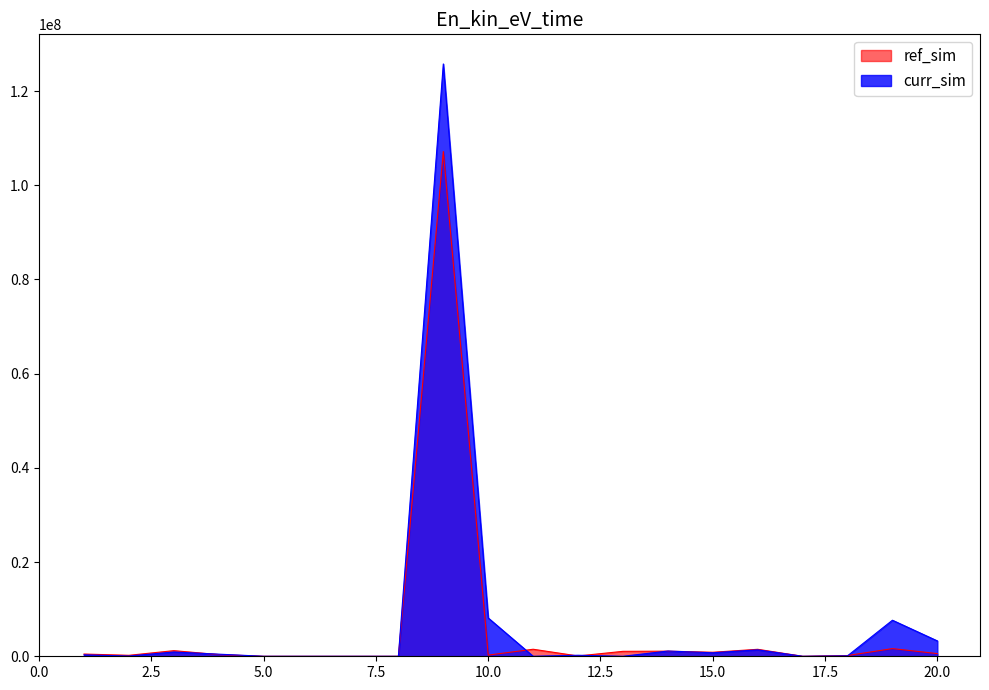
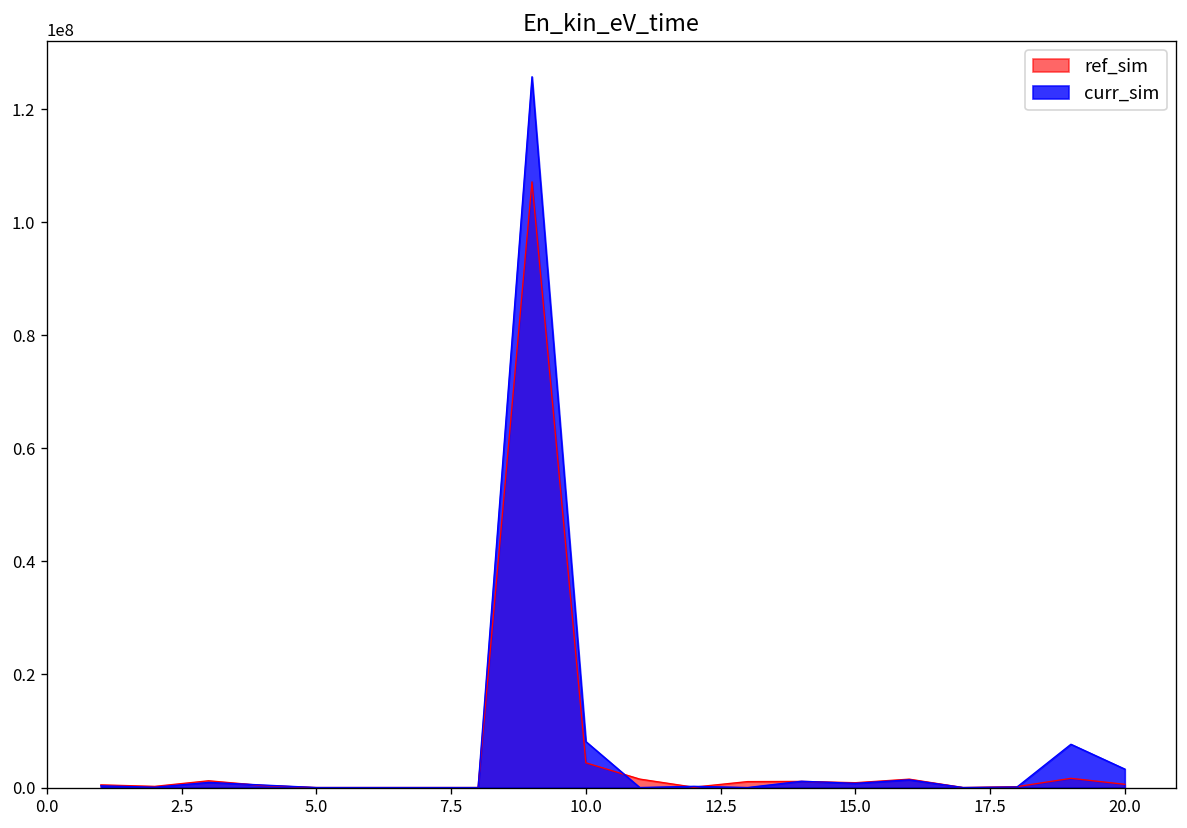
  {
    "ref_sim": {
-     "10.0": 0,
+     "10.0": 4000000,
      "20.0": 1000000
    },
    "curr_sim": {
      "10.0": 8000000,
      "20.0": 3000000
    }
  }
